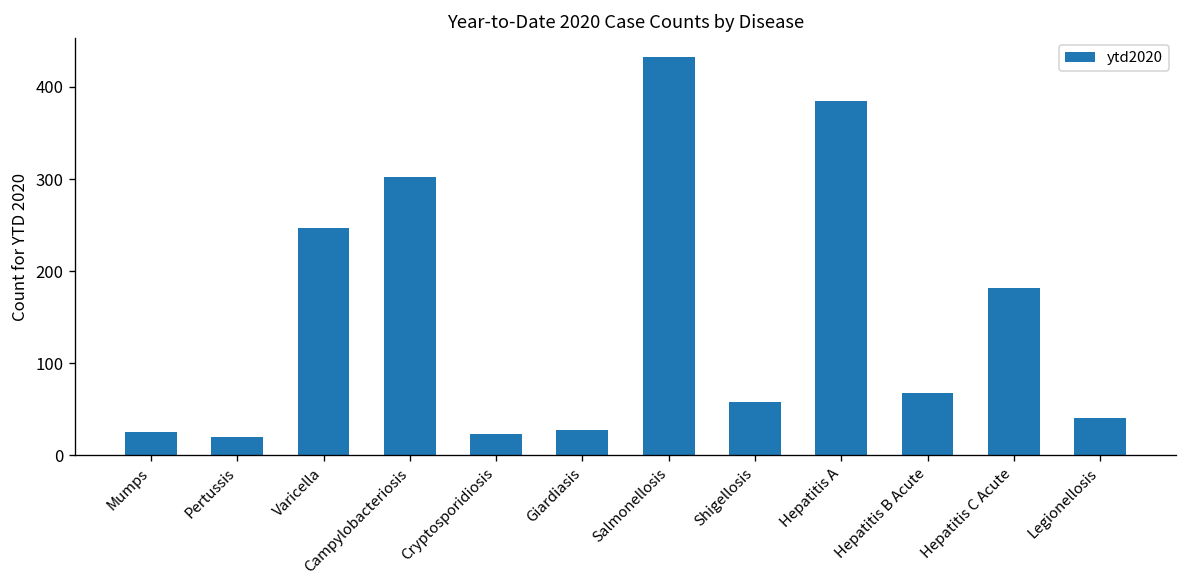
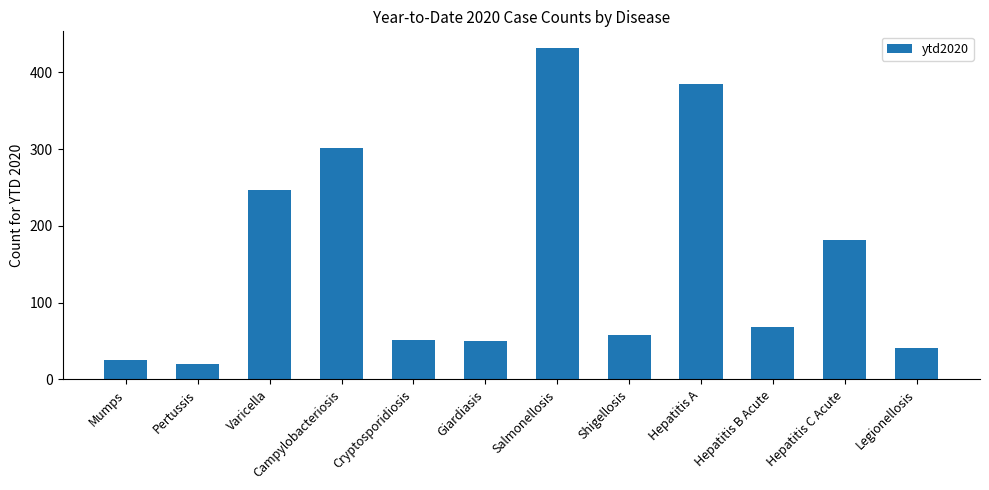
  {
    "Mumps": 30,
    "Pertussis": 20,
    "Varicella": 250,
    "Campylobacteriosis": 300,
-   "Cryptosporidiosis": 20,
-   "Giardiasis": 30,
+   "Cryptosporidiosis": 50,
+   "Giardiasis": 50,
    "Salmonellosis": 430,
    "Shigellosis": 60,
    "Hepatitis A": 390,
    "Hepatitis B Acute": 70,
    "Hepatitis C Acute": 180,
    "Legionellosis": 40
  }
